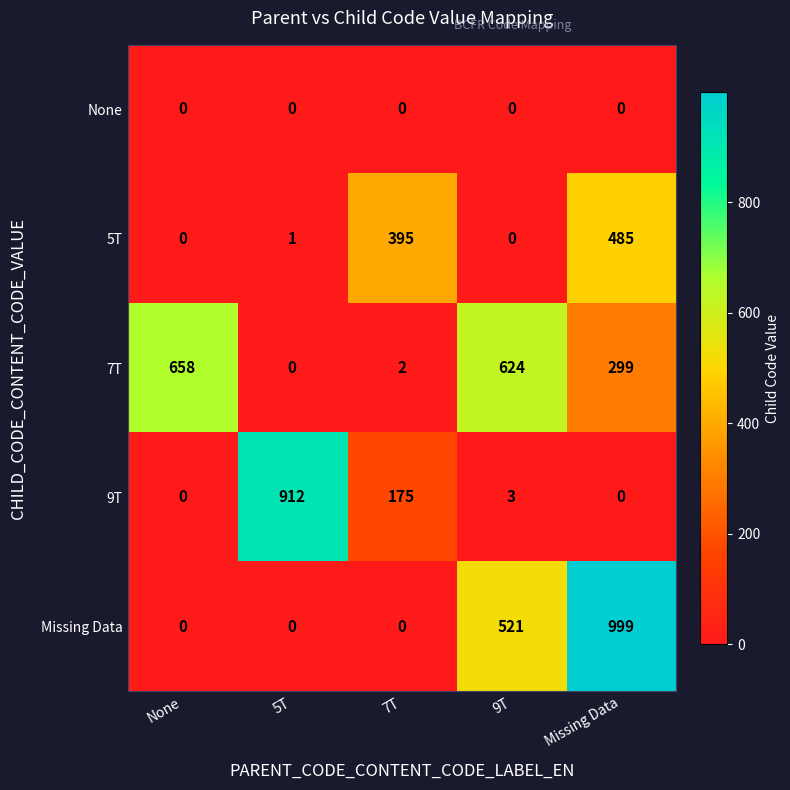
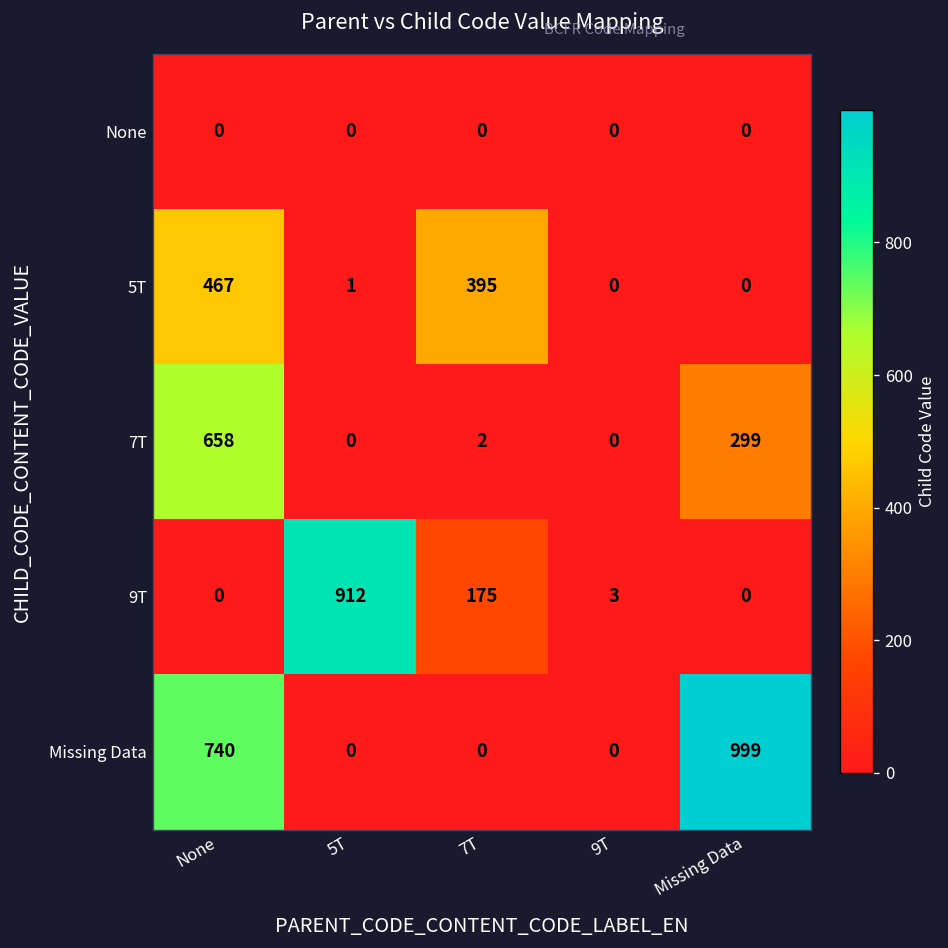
  {
    "None": {
      "None": 0,
      "5T": 0,
      "7T": 0,
      "9T": 0,
      "Missing Data": 0
    },
    "5T": {
-     "None": 0,
+     "None": 467,
      "5T": 1,
      "7T": 395,
      "9T": 0,
-     "Missing Data": 485
+     "Missing Data": 0
    },
    "7T": {
      "None": 658,
      "5T": 0,
      "7T": 2,
-     "9T": 624,
+     "9T": 0,
      "Missing Data": 299
    },
    "9T": {
      "None": 0,
      "5T": 912,
      "7T": 175,
      "9T": 3,
      "Missing Data": 0
    },
    "Missing Data": {
-     "None": 0,
+     "None": 740,
      "5T": 0,
      "7T": 0,
-     "9T": 521,
+     "9T": 0,
      "Missing Data": 999
    }
  }
